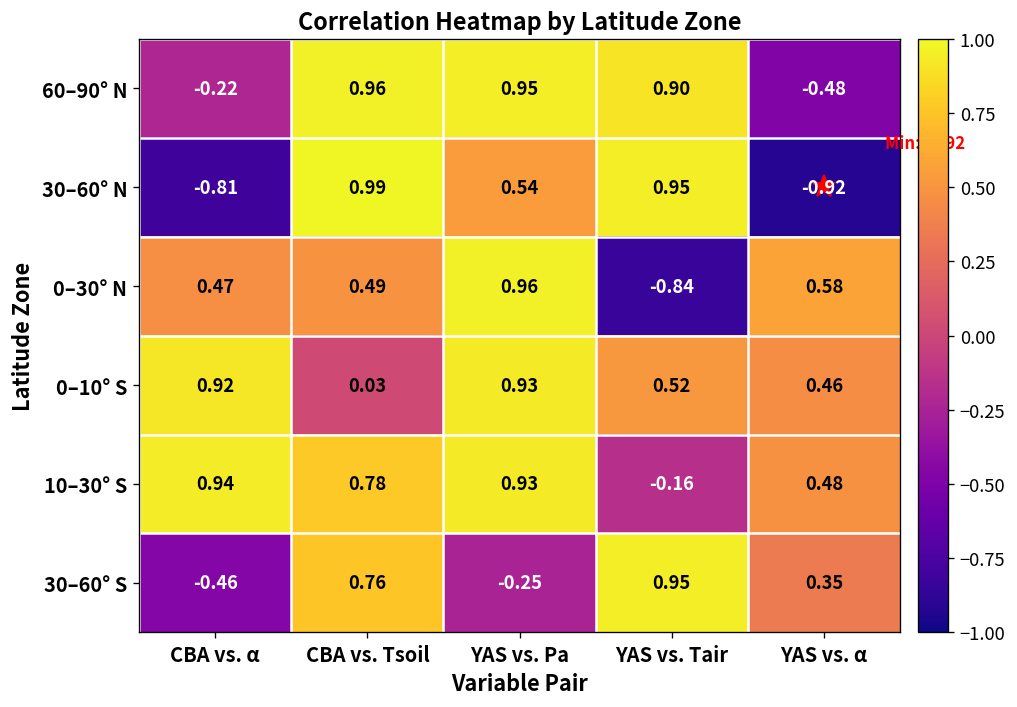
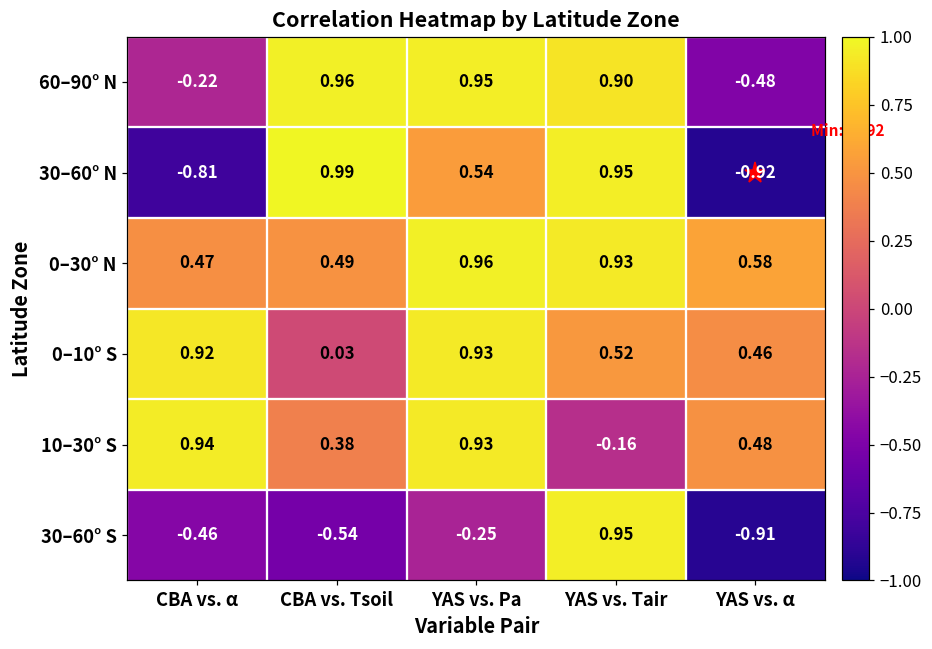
  {
    "60–90° N": {
      "CBA vs. α": -0.22,
      "CBA vs. Tsoil": 0.96,
      "YAS vs. Pa": 0.95,
      "YAS vs. Tair": 0.90,
      "YAS vs. α": -0.48
    },
    "30–60° N": {
      "CBA vs. α": -0.81,
      "CBA vs. Tsoil": 0.99,
      "YAS vs. Pa": 0.54,
      "YAS vs. Tair": 0.95
    },
    "0–30° N": {
      "CBA vs. α": 0.47,
      "CBA vs. Tsoil": 0.49,
      "YAS vs. Pa": 0.96,
-     "YAS vs. Tair": -0.84,
+     "YAS vs. Tair": 0.93,
      "YAS vs. α": 0.58
    },
    "0–10° S": {
      "CBA vs. α": 0.92,
      "CBA vs. Tsoil": 0.03,
      "YAS vs. Pa": 0.93,
      "YAS vs. Tair": 0.52,
      "YAS vs. α": 0.46
    },
    "10–30° S": {
      "CBA vs. α": 0.94,
-     "CBA vs. Tsoil": 0.78,
+     "CBA vs. Tsoil": 0.38,
      "YAS vs. Pa": 0.93,
      "YAS vs. Tair": -0.16,
      "YAS vs. α": 0.48
    },
    "30–60° S": {
      "CBA vs. α": -0.46,
-     "CBA vs. Tsoil": 0.76,
+     "CBA vs. Tsoil": -0.54,
      "YAS vs. Pa": -0.25,
      "YAS vs. Tair": 0.95,
-     "YAS vs. α": 0.35
+     "YAS vs. α": -0.91
    }
  }
